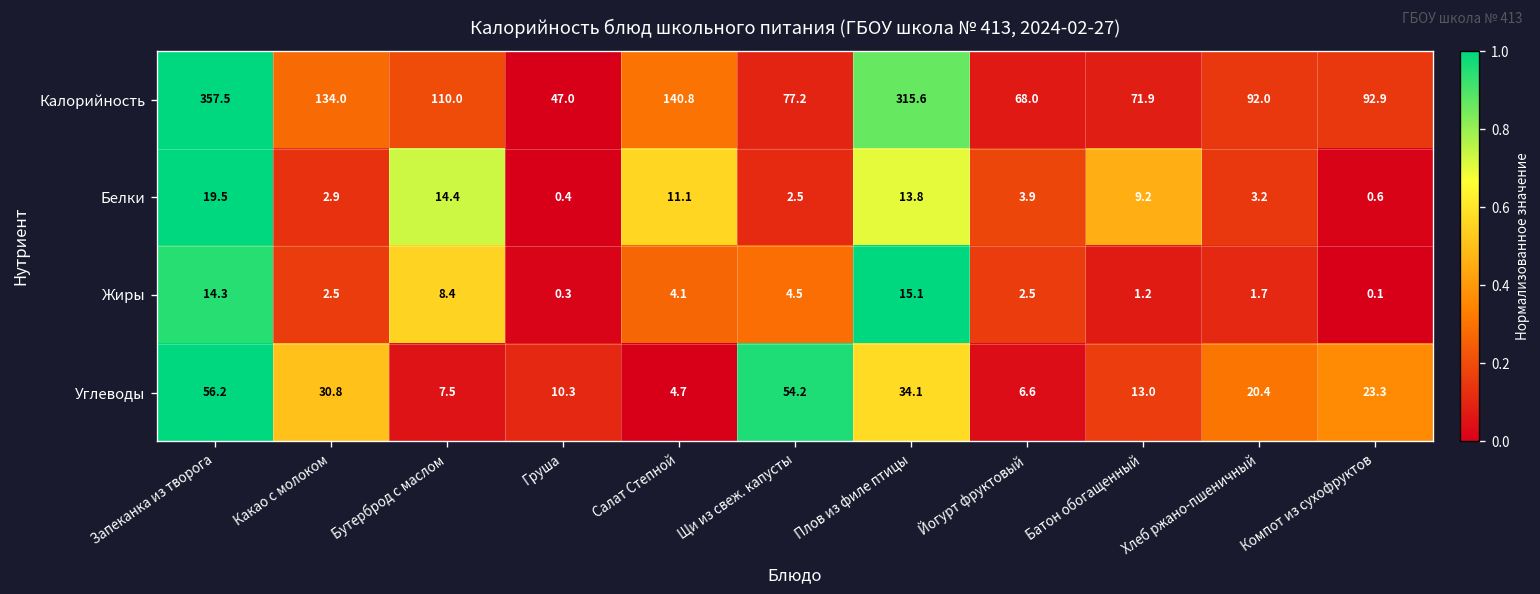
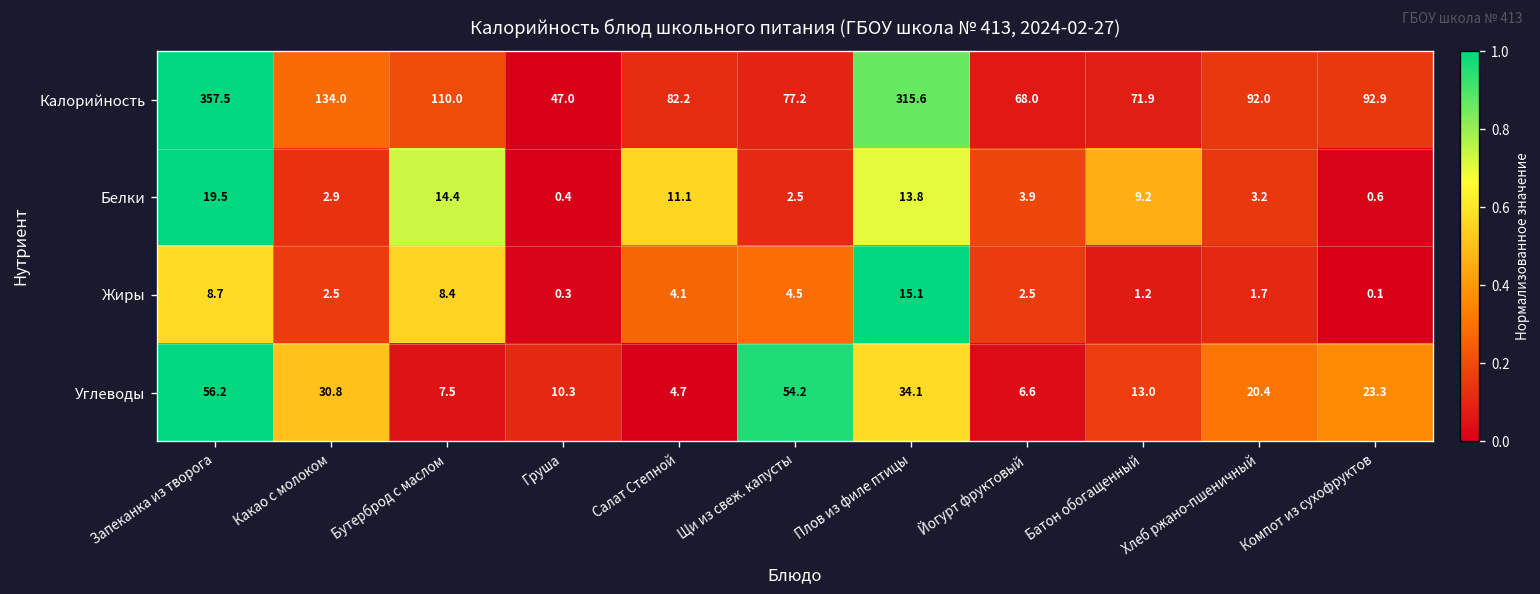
  {
    "Калорийность": {
      "Запеканка из творога": 357.5,
      "Какао с молоком": 134.0,
      "Бутерброд с маслом": 110.0,
      "Груша": 47.0,
-     "Салат Степной": 140.8,
+     "Салат Степной": 82.2,
      "Щи из свеж. капусты": 77.2,
      "Плов из филе птицы": 315.6,
      "Йогурт фруктовый": 68.0,
      "Батон обогащенный": 71.9,
      "Хлеб ржано-пшеничный": 92.0,
      "Компот из сухофруктов": 92.9
    },
    "Белки": {
      "Запеканка из творога": 19.5,
      "Какао с молоком": 2.9,
      "Бутерброд с маслом": 14.4,
      "Груша": 0.4,
      "Салат Степной": 11.1,
      "Щи из свеж. капусты": 2.5,
      "Плов из филе птицы": 13.8,
      "Йогурт фруктовый": 3.9,
      "Батон обогащенный": 9.2,
      "Хлеб ржано-пшеничный": 3.2,
      "Компот из сухофруктов": 0.6
    },
    "Жиры": {
-     "Запеканка из творога": 14.3,
+     "Запеканка из творога": 8.7,
      "Какао с молоком": 2.5,
      "Бутерброд с маслом": 8.4,
      "Груша": 0.3,
      "Салат Степной": 4.1,
      "Щи из свеж. капусты": 4.5,
      "Плов из филе птицы": 15.1,
      "Йогурт фруктовый": 2.5,
      "Батон обогащенный": 1.2,
      "Хлеб ржано-пшеничный": 1.7,
      "Компот из сухофруктов": 0.1
    },
    "Углеводы": {
      "Запеканка из творога": 56.2,
      "Какао с молоком": 30.8,
      "Бутерброд с маслом": 7.5,
      "Груша": 10.3,
      "Салат Степной": 4.7,
      "Щи из свеж. капусты": 54.2,
      "Плов из филе птицы": 34.1,
      "Йогурт фруктовый": 6.6,
      "Батон обогащенный": 13.0,
      "Хлеб ржано-пшеничный": 20.4,
      "Компот из сухофруктов": 23.3
    }
  }
